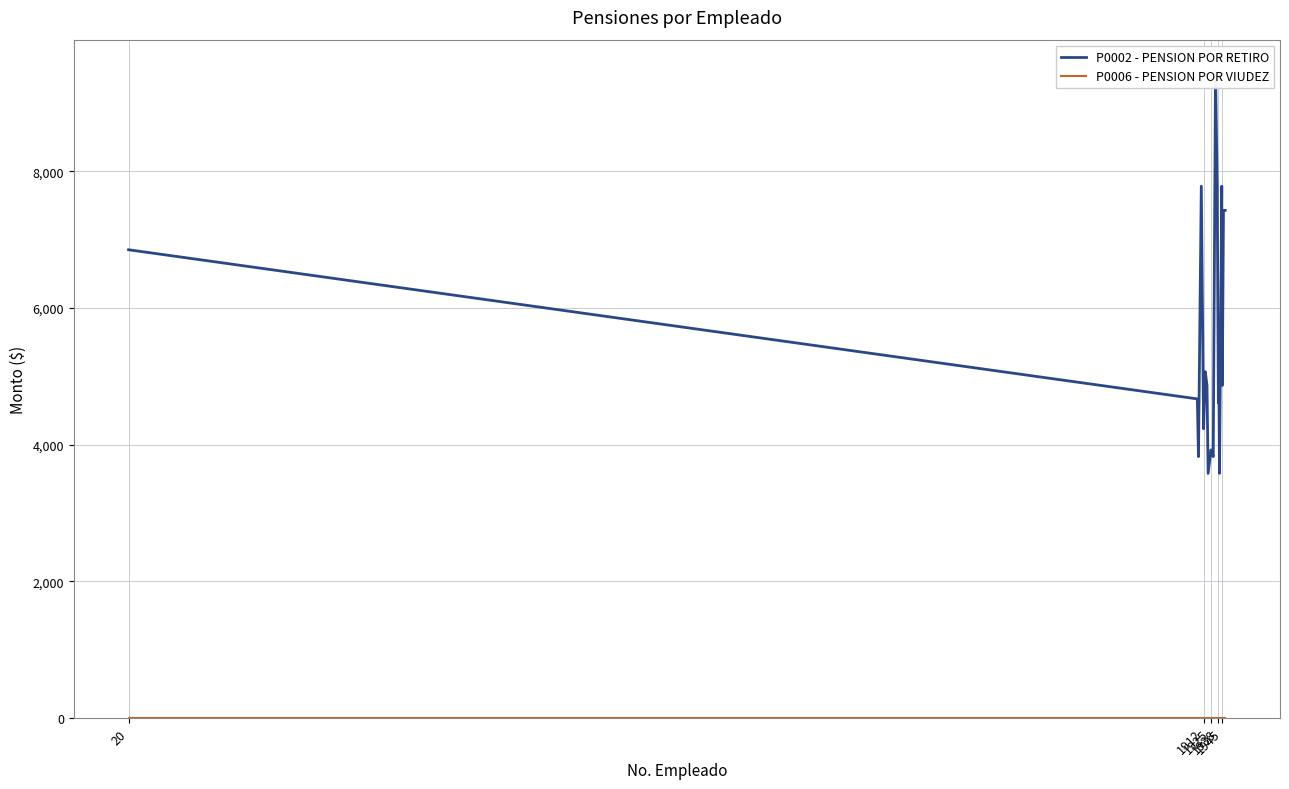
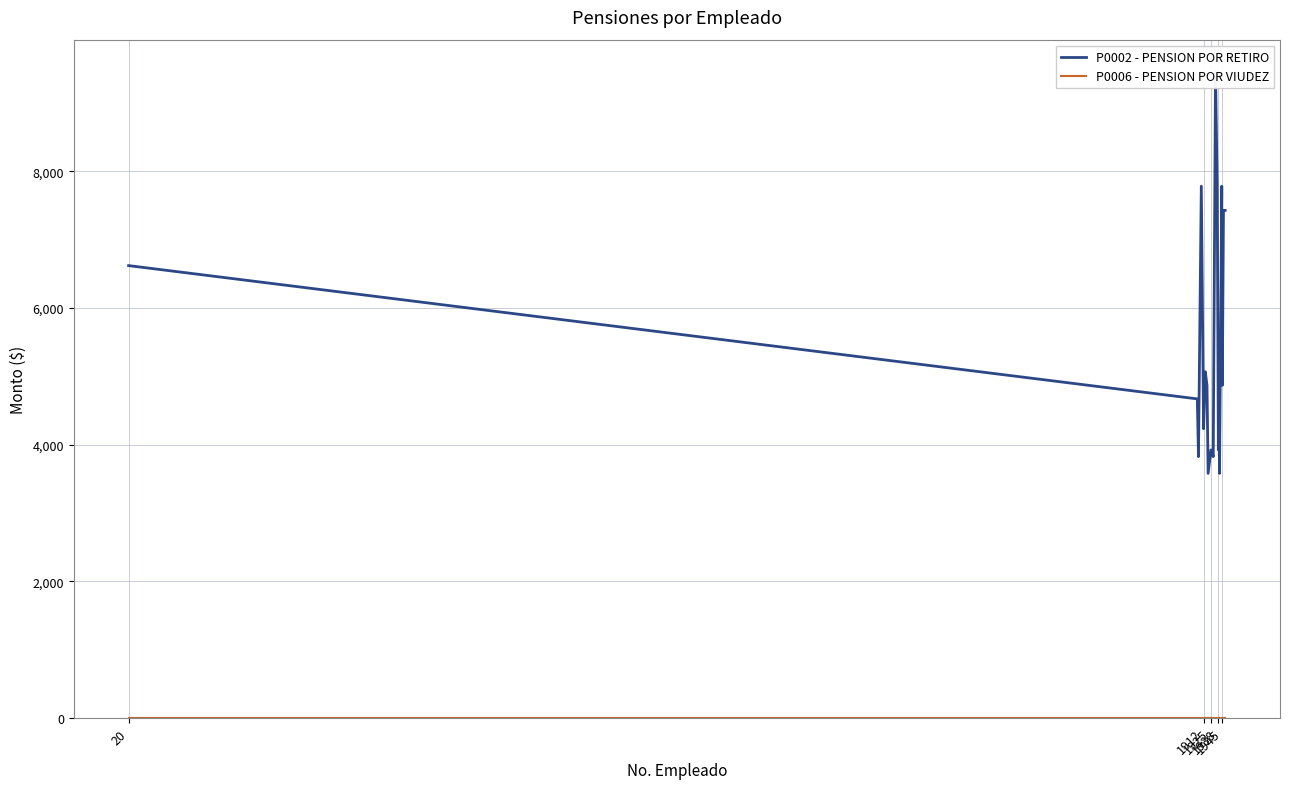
  {
    "P0002 - PENSION POR RETIRO": {
-     "20": "6,900",
+     "20": "6,600",
      "1912": "4,200",
      "1925": "3,900",
-     "1938": "4,600",
+     "1938": "3,900",
      "1945": "4,900"
    },
    "P0006 - PENSION POR VIUDEZ": {
      "20": "0",
      "1912": "0",
      "1925": "0",
      "1938": "0",
      "1945": "0"
    }
  }
